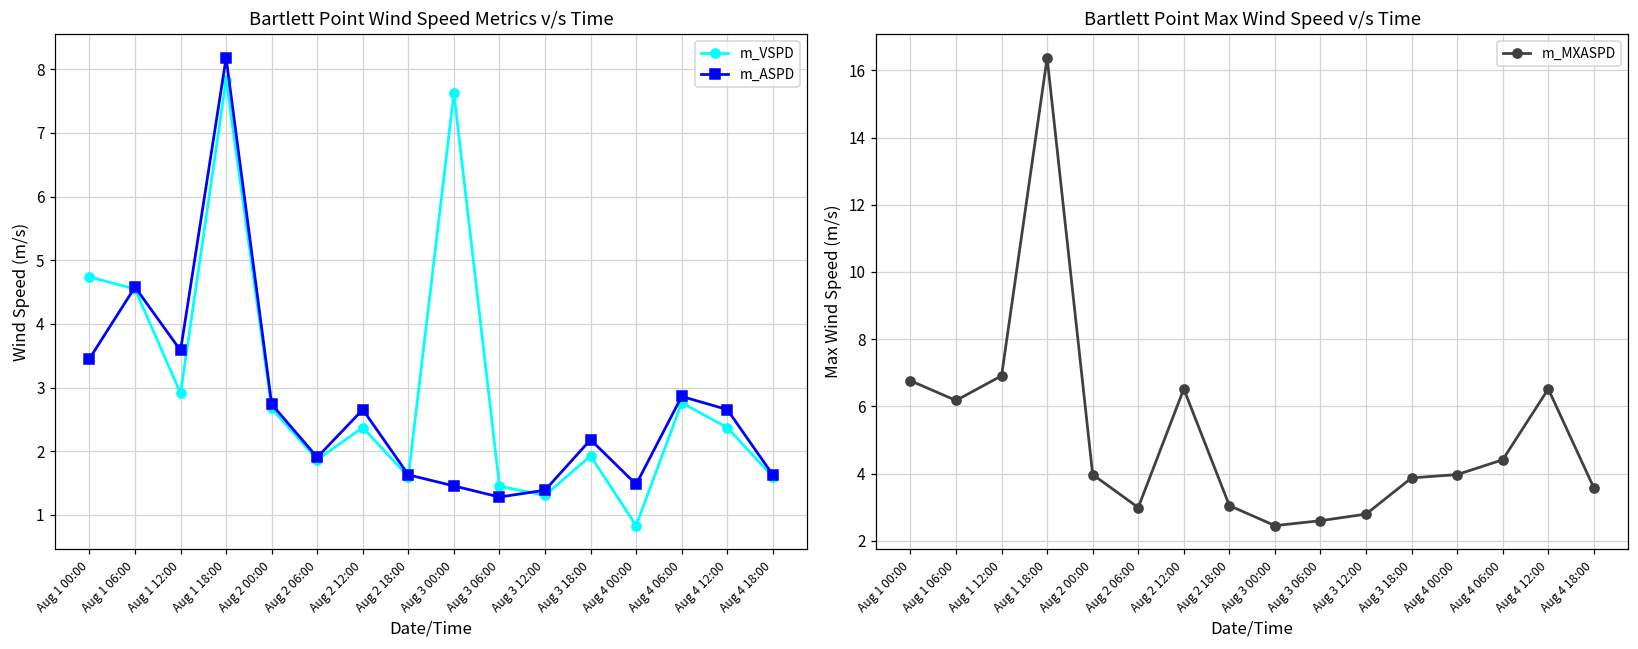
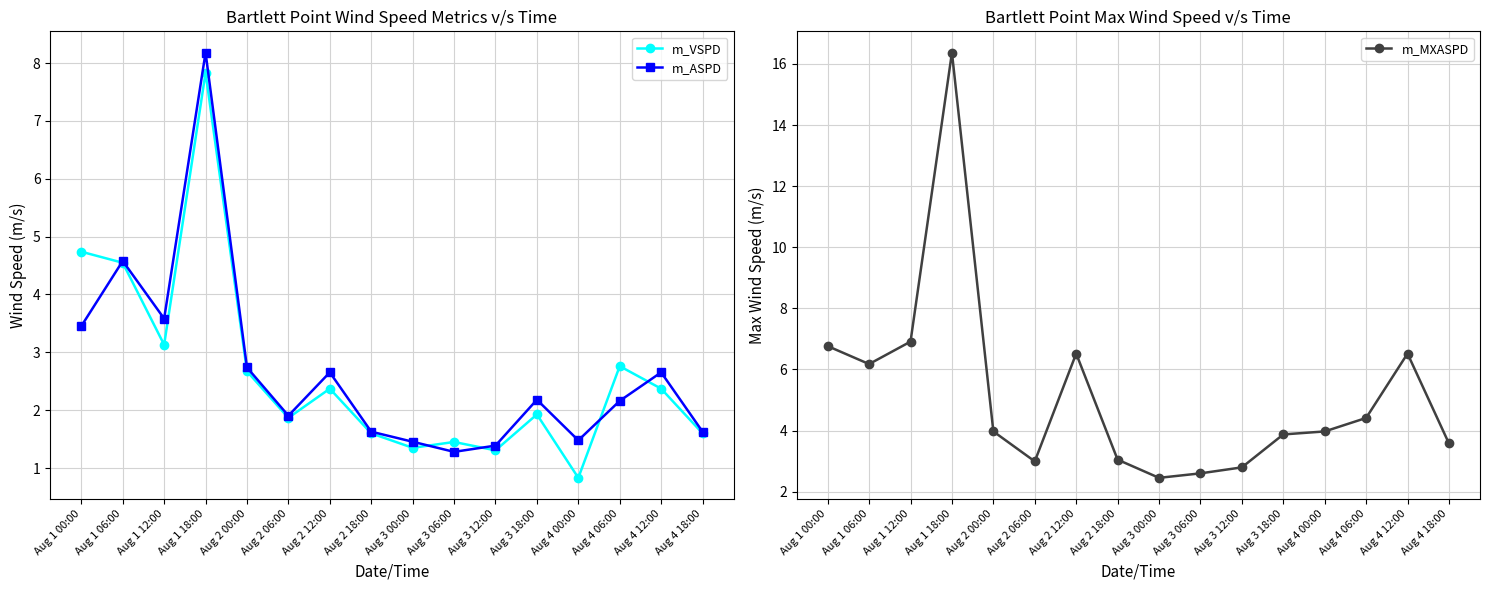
  {
    "Bartlett Point Wind Speed Metrics v/s Time": {
      "m_VSPD": {
        "Aug 1 00:00": 4.7,
-       "Aug 1 12:00": 2.9,
+       "Aug 1 12:00": 3.1,
        "Aug 1 18:00": 7.8,
        "Aug 2 00:00": 2.7,
        "Aug 2 12:00": 2.4,
-       "Aug 3 00:00": 7.6,
+       "Aug 3 00:00": 1.4,
        "Aug 3 06:00": 1.5,
        "Aug 3 12:00": 1.3,
        "Aug 3 18:00": 1.9,
        "Aug 4 00:00": 0.8,
        "Aug 4 06:00": 2.8,
        "Aug 4 12:00": 2.4
      },
      "m_ASPD": {
        "Aug 1 00:00": 3.5,
        "Aug 1 12:00": 3.6,
        "Aug 1 18:00": 8.2,
        "Aug 2 00:00": 2.7,
        "Aug 2 12:00": 2.7,
        "Aug 3 00:00": 1.5,
        "Aug 3 06:00": 1.3,
        "Aug 3 12:00": 1.4,
        "Aug 3 18:00": 2.2,
        "Aug 4 00:00": 1.5,
-       "Aug 4 06:00": 2.9,
+       "Aug 4 06:00": 2.2,
        "Aug 4 12:00": 2.7
      }
    },
    "Bartlett Point Max Wind Speed v/s Time": {
      "Aug 1 00:00": 6.8,
      "Aug 1 06:00": 6.2,
      "Aug 1 12:00": 6.9,
      "Aug 1 18:00": 16.4,
      "Aug 2 00:00": 4.0,
      "Aug 2 06:00": 3.0,
      "Aug 2 12:00": 6.5,
      "Aug 2 18:00": 3.0,
      "Aug 3 00:00": 2.5,
      "Aug 3 06:00": 2.6,
      "Aug 3 12:00": 2.8,
      "Aug 3 18:00": 3.9,
      "Aug 4 00:00": 4.0,
      "Aug 4 06:00": 4.4,
      "Aug 4 12:00": 6.5,
      "Aug 4 18:00": 3.6
    }
  }
